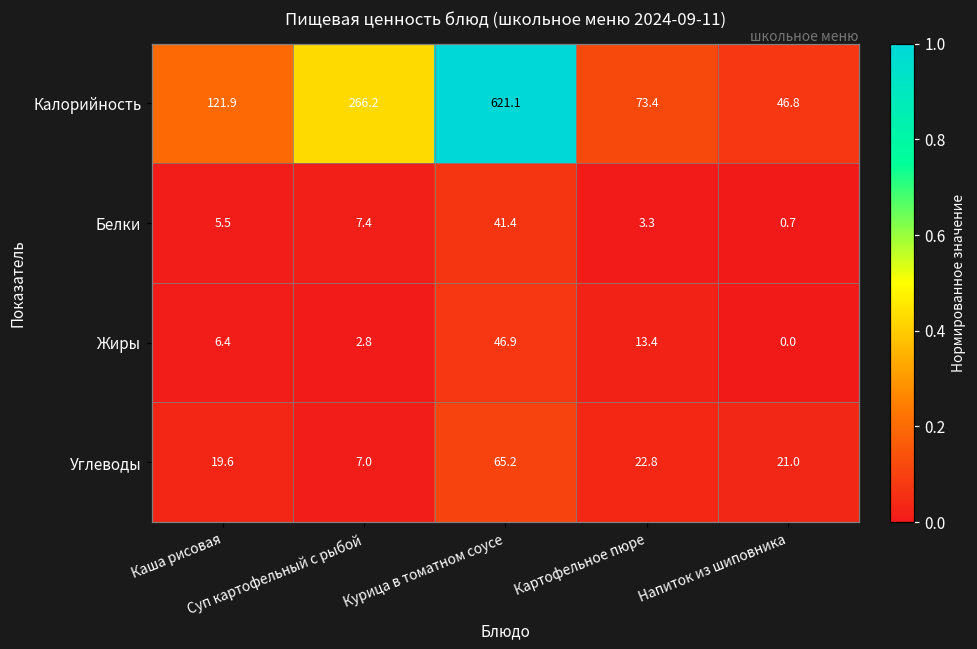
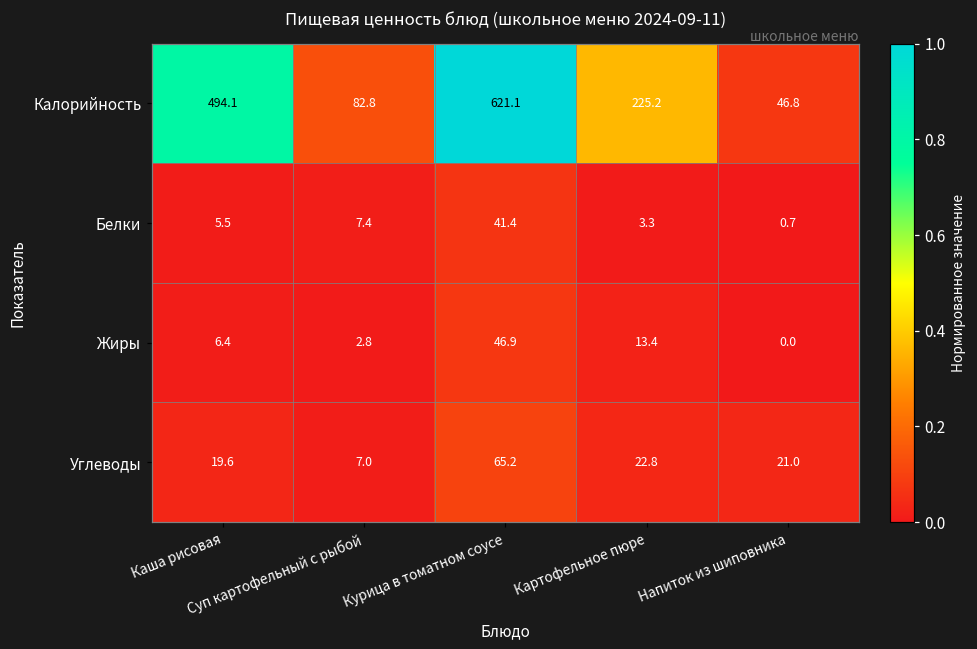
  {
    "Калорийность": {
-     "Каша рисовая": 121.9,
-     "Суп картофельный с рыбой": 266.2,
+     "Каша рисовая": 494.1,
+     "Суп картофельный с рыбой": 82.8,
      "Курица в томатном соусе": 621.1,
-     "Картофельное пюре": 73.4,
+     "Картофельное пюре": 225.2,
      "Напиток из шиповника": 46.8
    },
    "Белки": {
      "Каша рисовая": 5.5,
      "Суп картофельный с рыбой": 7.4,
      "Курица в томатном соусе": 41.4,
      "Картофельное пюре": 3.3,
      "Напиток из шиповника": 0.7
    },
    "Жиры": {
      "Каша рисовая": 6.4,
      "Суп картофельный с рыбой": 2.8,
      "Курица в томатном соусе": 46.9,
      "Картофельное пюре": 13.4,
      "Напиток из шиповника": 0.0
    },
    "Углеводы": {
      "Каша рисовая": 19.6,
      "Суп картофельный с рыбой": 7.0,
      "Курица в томатном соусе": 65.2,
      "Картофельное пюре": 22.8,
      "Напиток из шиповника": 21.0
    }
  }
